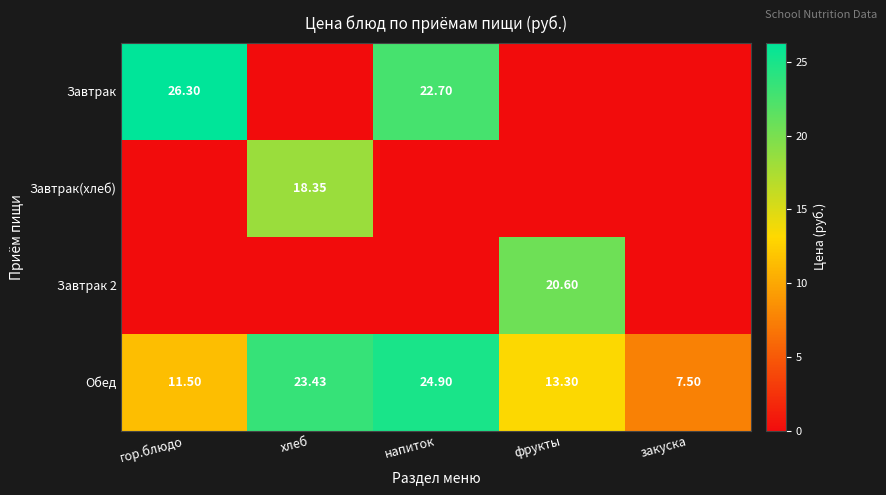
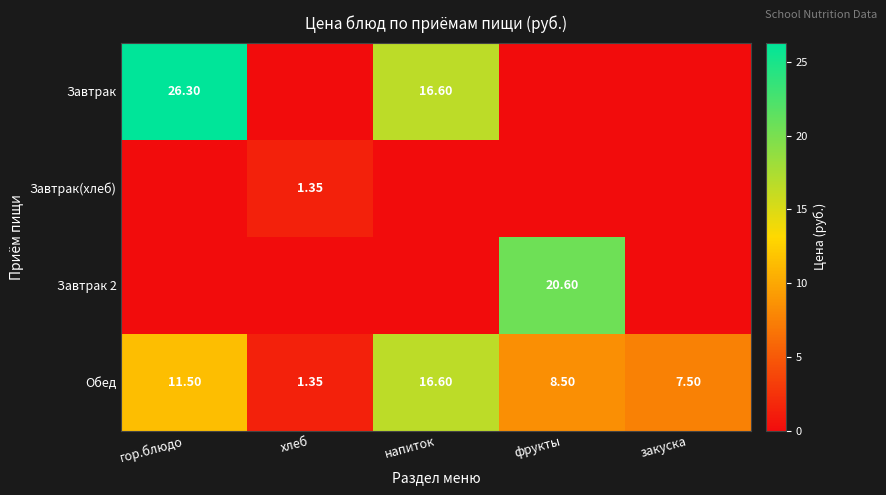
  {
    "Завтрак": {
      "гор.блюдо": 26.30,
-     "напиток": 22.70
+     "напиток": 16.60
    },
    "Завтрак(хлеб)": {
-     "хлеб": 18.35
+     "хлеб": 1.35
    },
    "Завтрак 2": {
      "фрукты": 20.60
    },
    "Обед": {
      "гор.блюдо": 11.50,
-     "хлеб": 23.43,
-     "напиток": 24.90,
-     "фрукты": 13.30,
+     "хлеб": 1.35,
+     "напиток": 16.60,
+     "фрукты": 8.50,
      "закуска": 7.50
    }
  }
